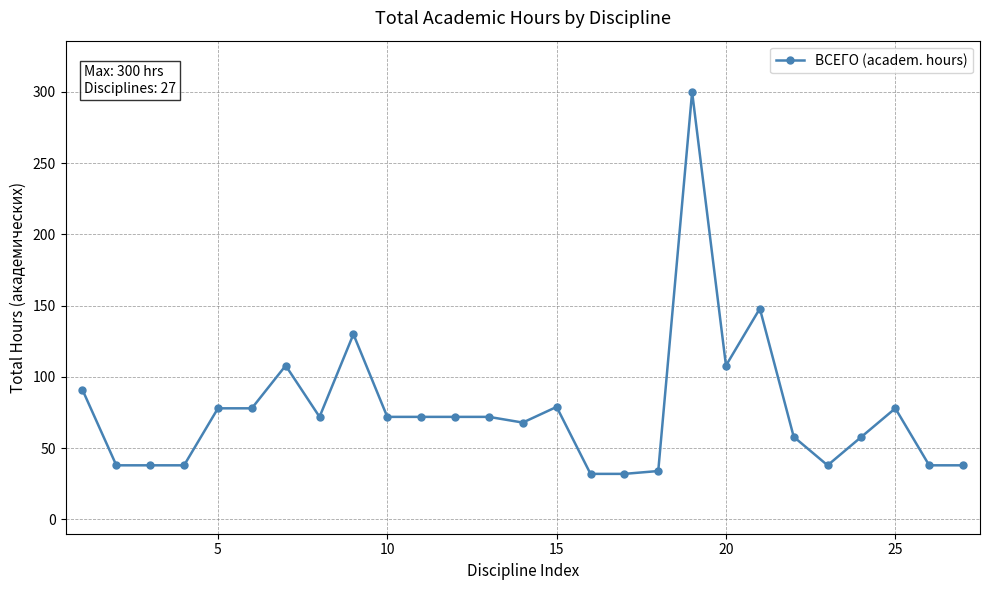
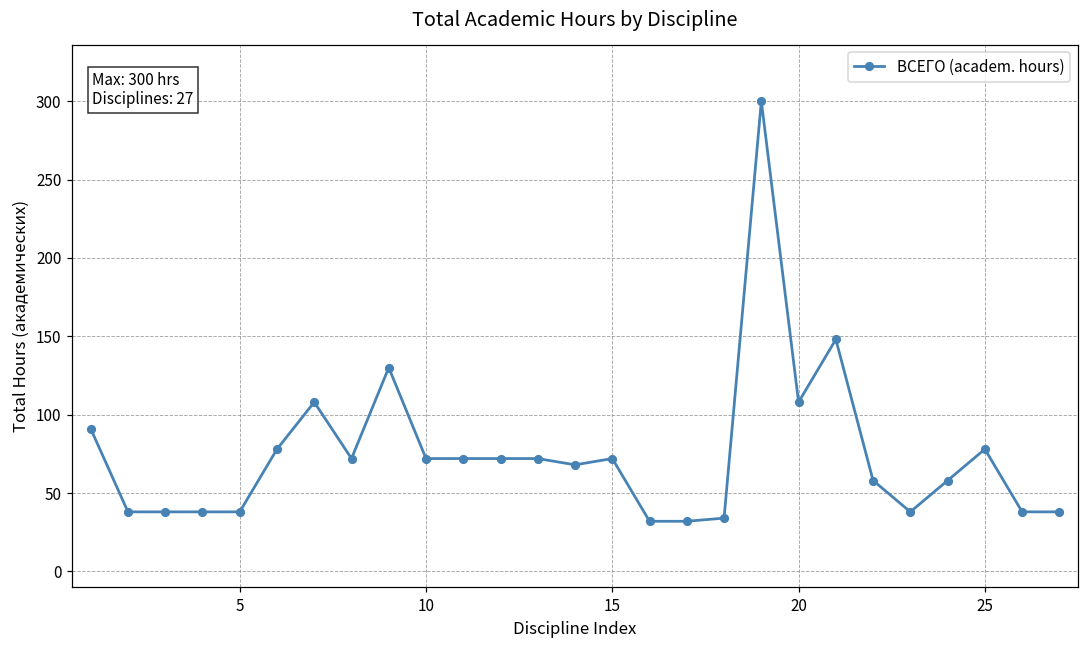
  {
-   "5": 78,
+   "5": 38,
    "10": 72,
-   "15": 79,
+   "15": 72,
    "20": 108,
    "25": 78
  }
